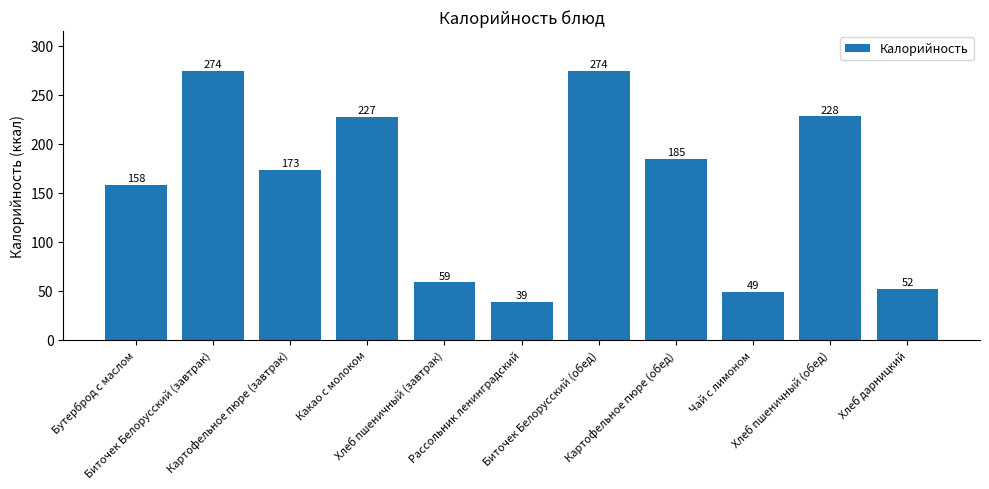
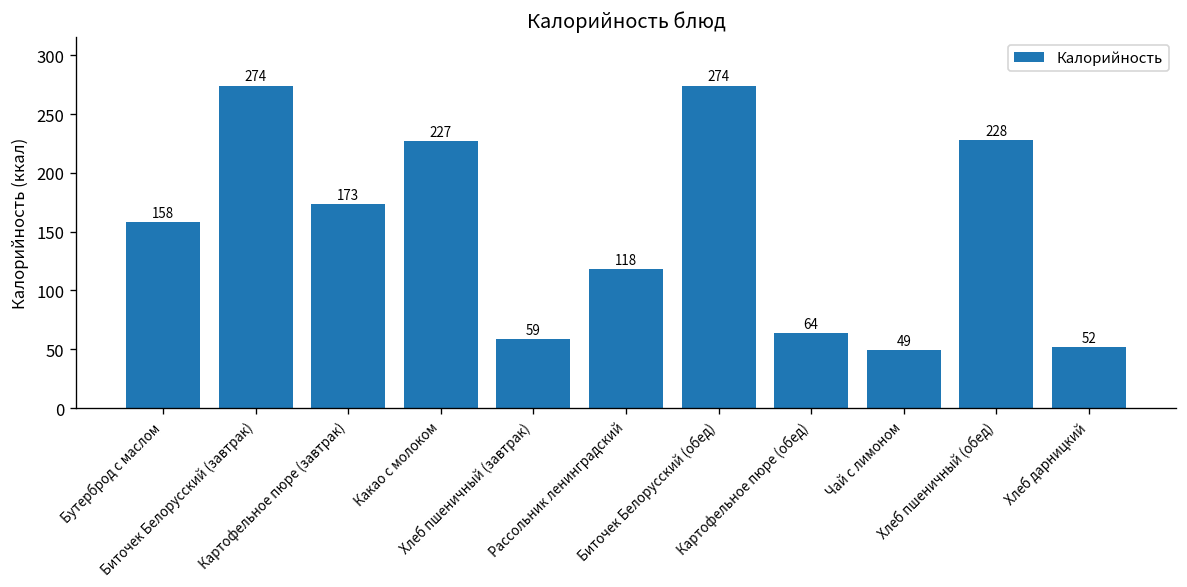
  {
    "Бутерброд с маслом": 158,
    "Биточек Белорусский (завтрак)": 274,
    "Картофельное пюре (завтрак)": 173,
    "Какао с молоком": 227,
    "Хлеб пшеничный (завтрак)": 59,
-   "Рассольник ленинградский": 39,
+   "Рассольник ленинградский": 118,
    "Биточек Белорусский (обед)": 274,
-   "Картофельное пюре (обед)": 185,
+   "Картофельное пюре (обед)": 64,
    "Чай с лимоном": 49,
    "Хлеб пшеничный (обед)": 228,
    "Хлеб дарницкий": 52
  }
